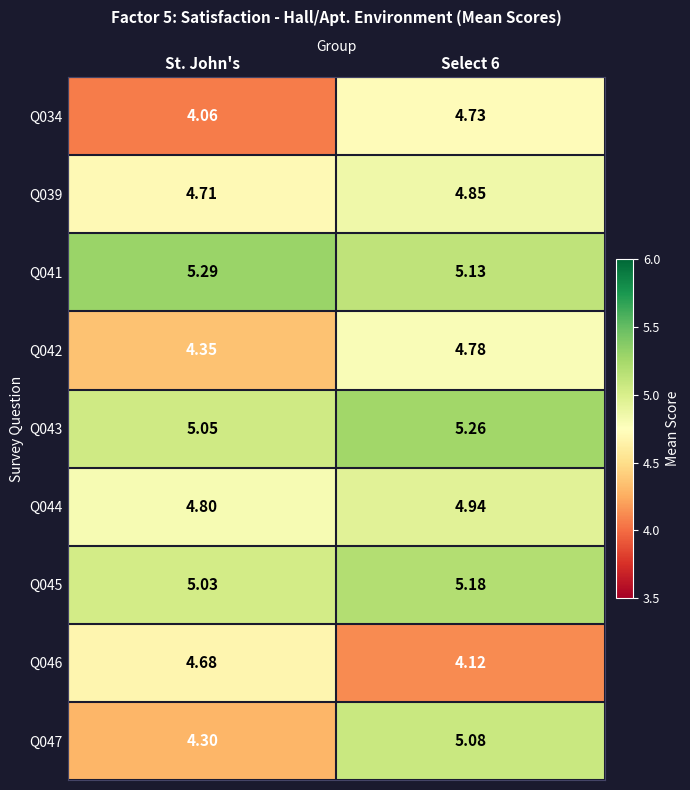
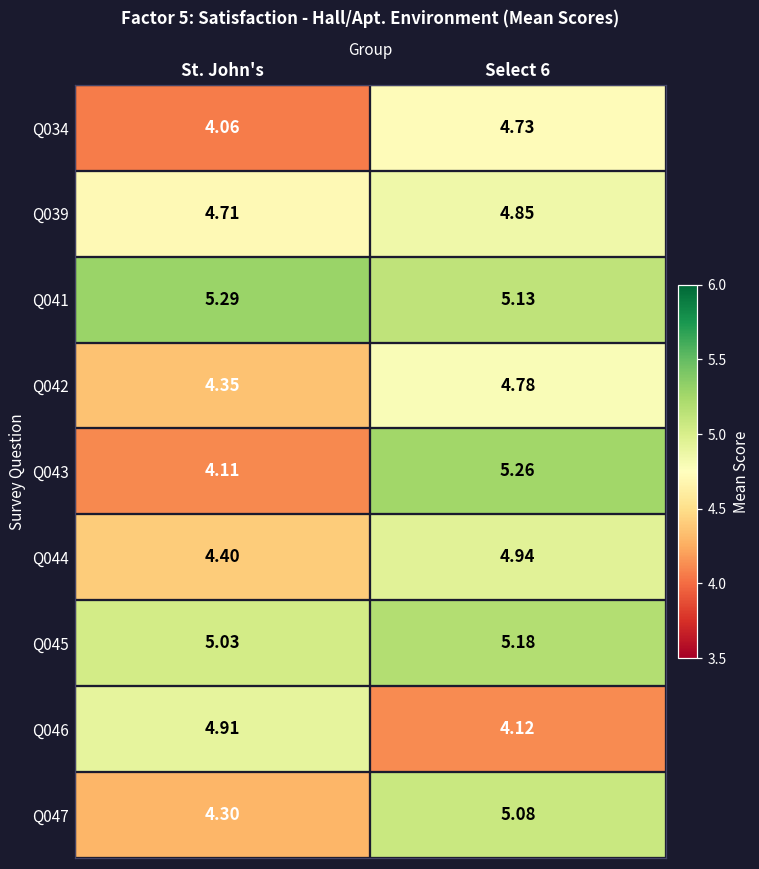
  {
    "Q034": {
      "St. John's": 4.06,
      "Select 6": 4.73
    },
    "Q039": {
      "St. John's": 4.71,
      "Select 6": 4.85
    },
    "Q041": {
      "St. John's": 5.29,
      "Select 6": 5.13
    },
    "Q042": {
      "St. John's": 4.35,
      "Select 6": 4.78
    },
    "Q043": {
-     "St. John's": 5.05,
+     "St. John's": 4.11,
      "Select 6": 5.26
    },
    "Q044": {
-     "St. John's": 4.80,
+     "St. John's": 4.40,
      "Select 6": 4.94
    },
    "Q045": {
      "St. John's": 5.03,
      "Select 6": 5.18
    },
    "Q046": {
-     "St. John's": 4.68,
+     "St. John's": 4.91,
      "Select 6": 4.12
    },
    "Q047": {
      "St. John's": 4.30,
      "Select 6": 5.08
    }
  }
